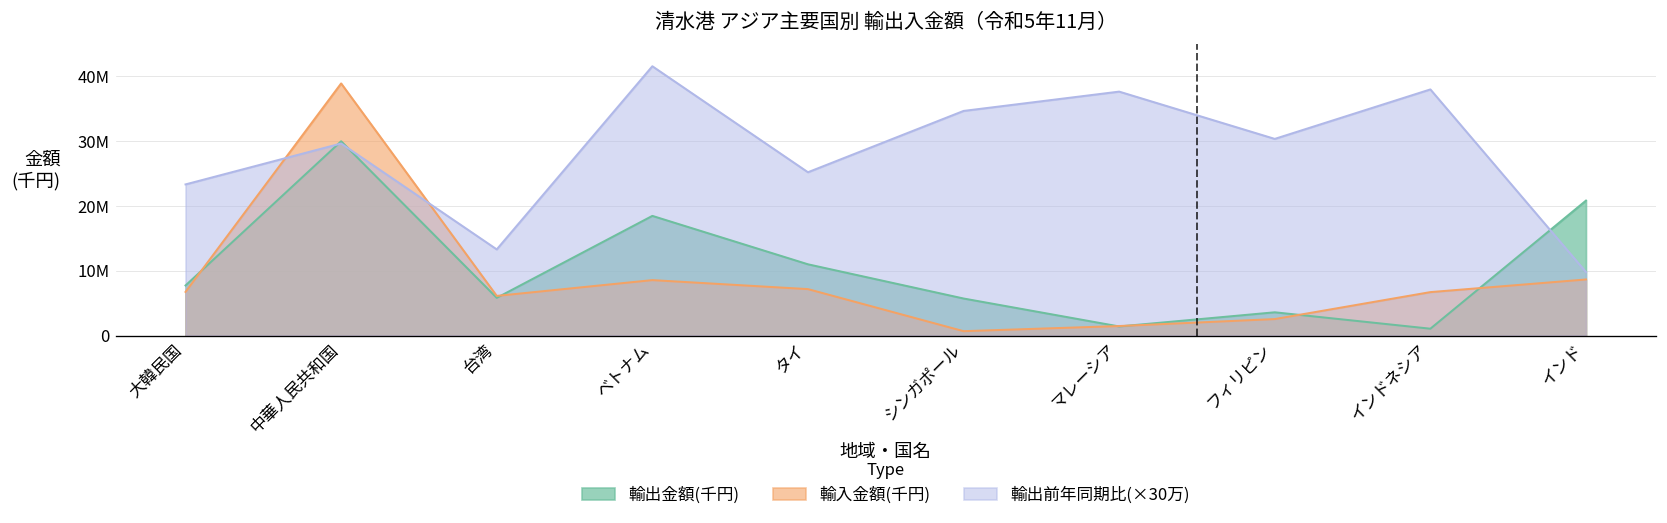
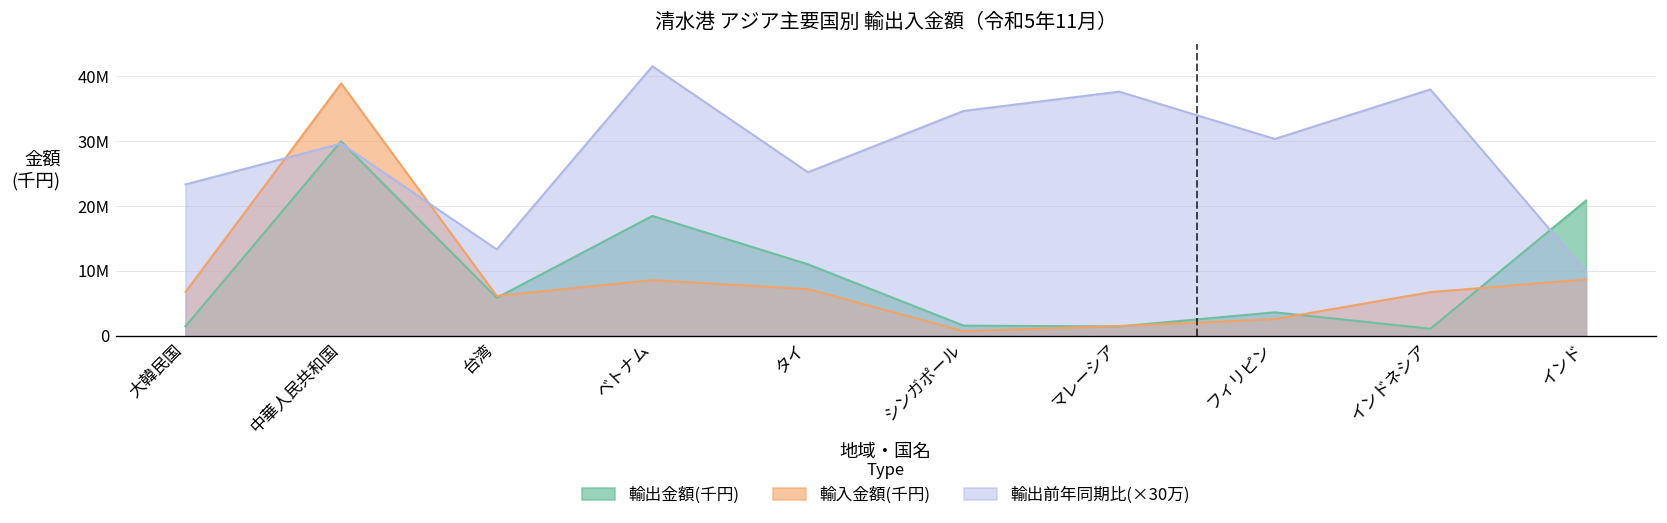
  {
    "輸出金額(千円)": {
-     "大韓民国": 8000000,
+     "大韓民国": 1000000,
      "ベトナム": 18000000,
      "タイ": 11000000,
-     "シンガポール": 6000000,
+     "シンガポール": 2000000,
      "フィリピン": 4000000,
      "インドネシア": 1000000,
      "インド": 21000000
    },
    "輸入金額(千円)": {
      "大韓民国": 7000000,
      "中華人民共和国": 39000000,
      "ベトナム": 9000000,
      "タイ": 7000000,
      "シンガポール": 1000000,
      "フィリピン": 3000000,
      "インドネシア": 7000000,
      "インド": 9000000
    },
    "輸出前年同期比(×30万)": {
      "大韓民国": 23000000,
      "台湾": 13000000,
      "ベトナム": 42000000,
      "タイ": 25000000,
      "シンガポール": 35000000,
      "マレーシア": 38000000,
      "フィリピン": 30000000,
      "インドネシア": 38000000,
      "インド": 10000000
    }
  }
